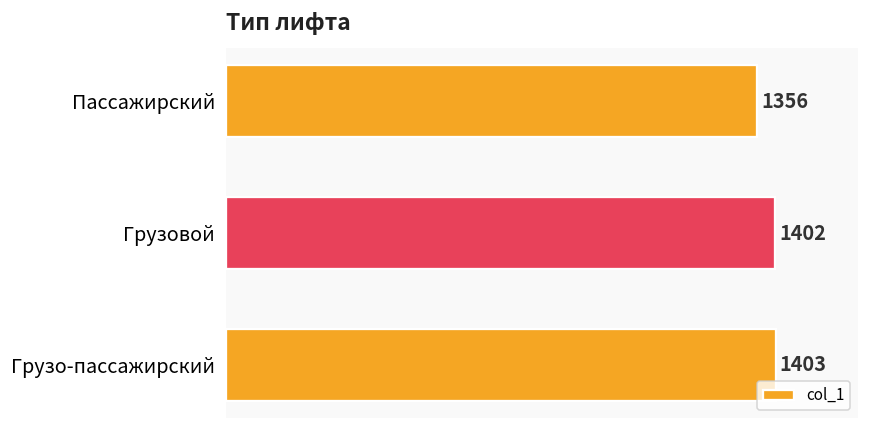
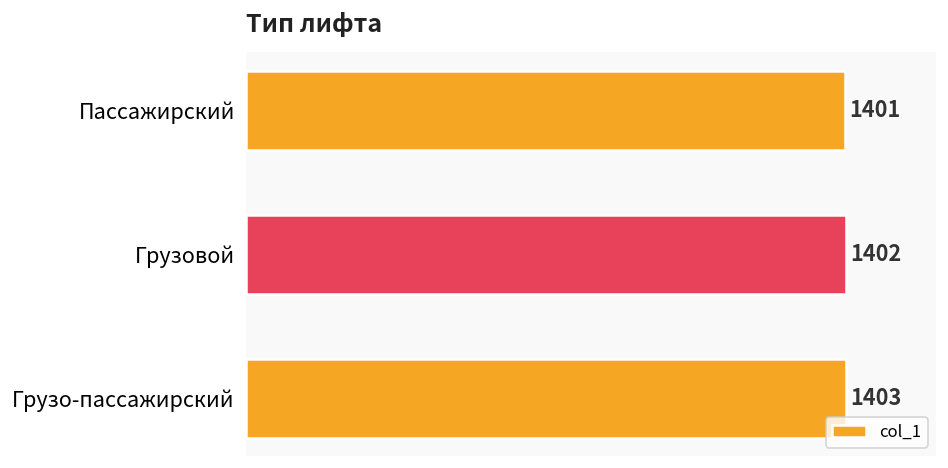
  {
-   "Пассажирский": 1356,
+   "Пассажирский": 1401,
    "Грузовой": 1402,
    "Грузо-пассажирский": 1403
  }
